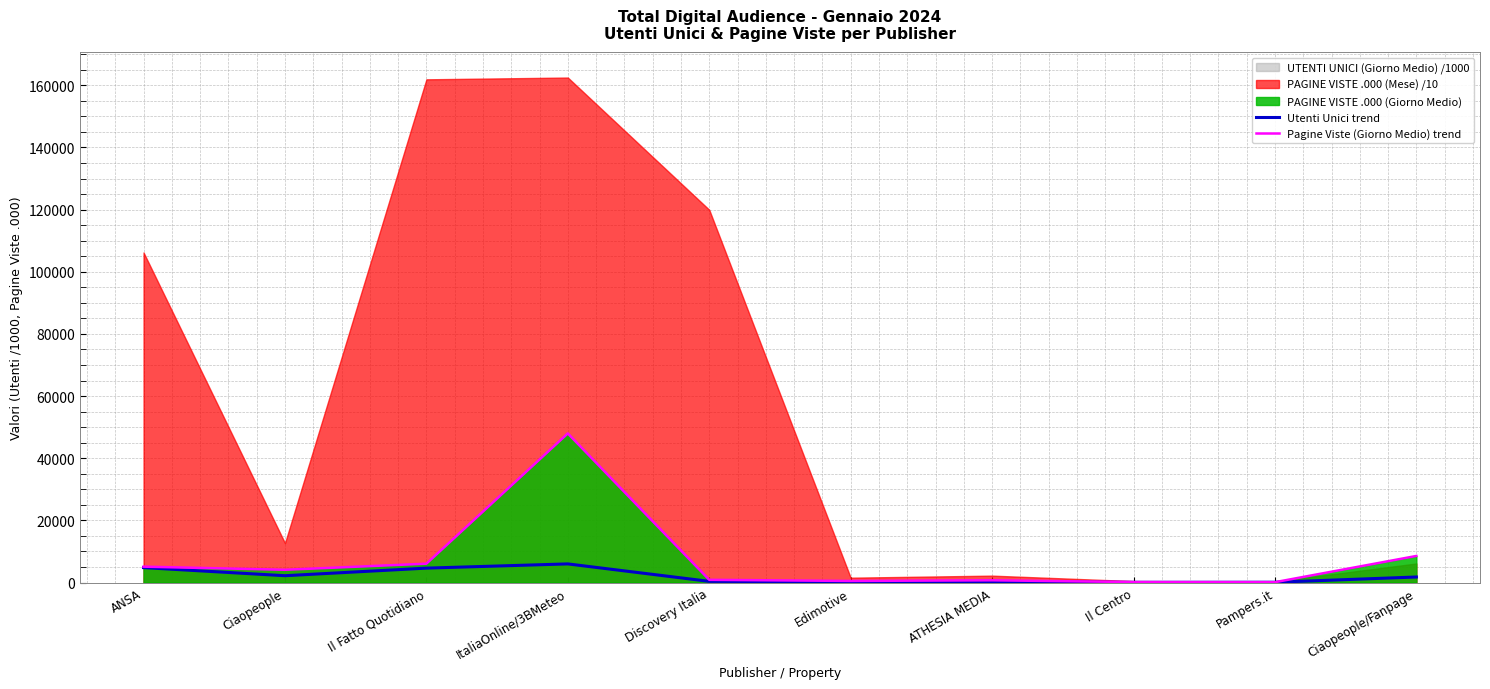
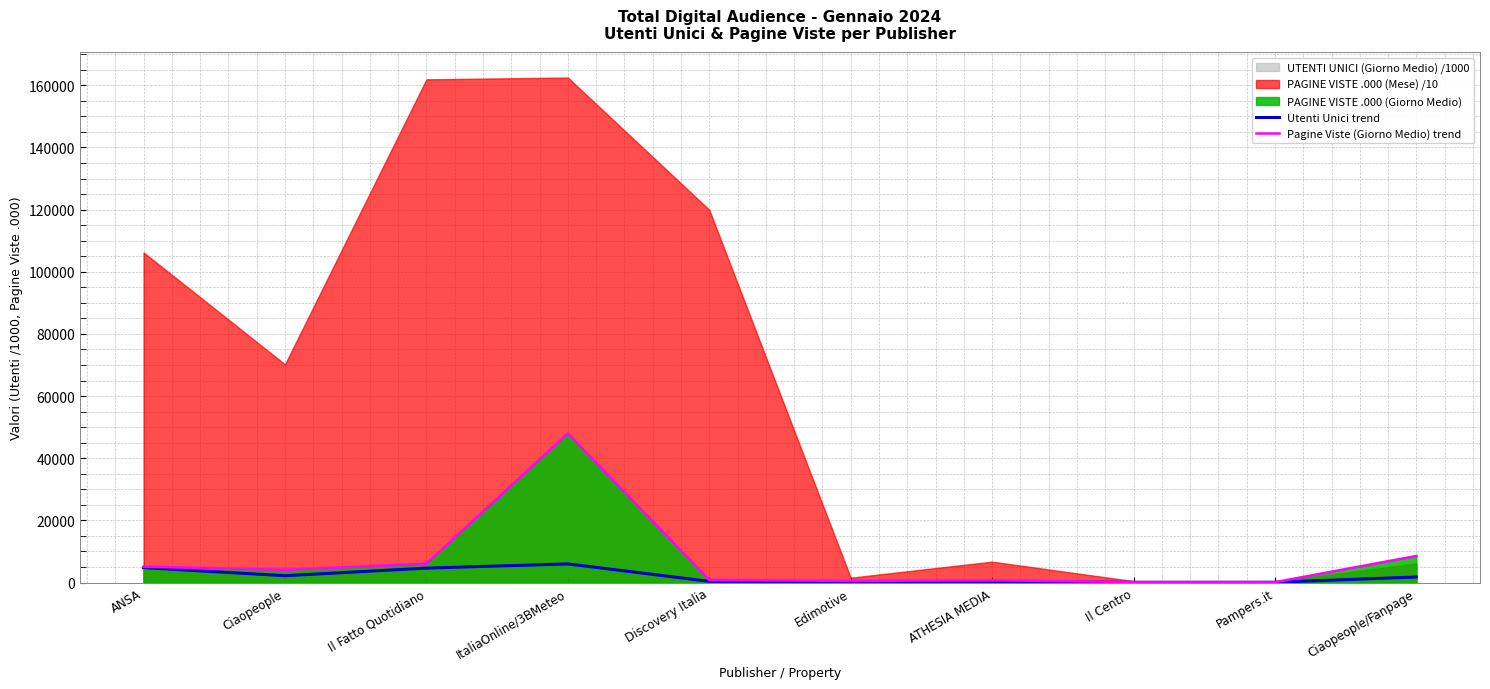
  {
    "UTENTI UNICI (Giorno Medio) /1000": {
      "Ciaopeople": 2000,
      "Il Fatto Quotidiano": 5000,
      "ItaliaOnline/3BMeteo": 6000,
      "Ciaopeople/Fanpage": 2000
    },
    "PAGINE VISTE .000 (Mese) /10": {
      "ANSA": 106000,
-     "Ciaopeople": 13000,
+     "Ciaopeople": 70000,
      "Il Fatto Quotidiano": 162000,
      "ItaliaOnline/3BMeteo": 163000,
      "Discovery Italia": 120000,
      "Edimotive": 2000,
-     "ATHESIA MEDIA": 2000,
+     "ATHESIA MEDIA": 7000,
      "Ciaopeople/Fanpage": 6000
    },
    "PAGINE VISTE .000 (Giorno Medio)": {
      "Ciaopeople": 4000,
      "Il Fatto Quotidiano": 6000,
      "ItaliaOnline/3BMeteo": 48000,
      "Ciaopeople/Fanpage": 9000
    }
  }
